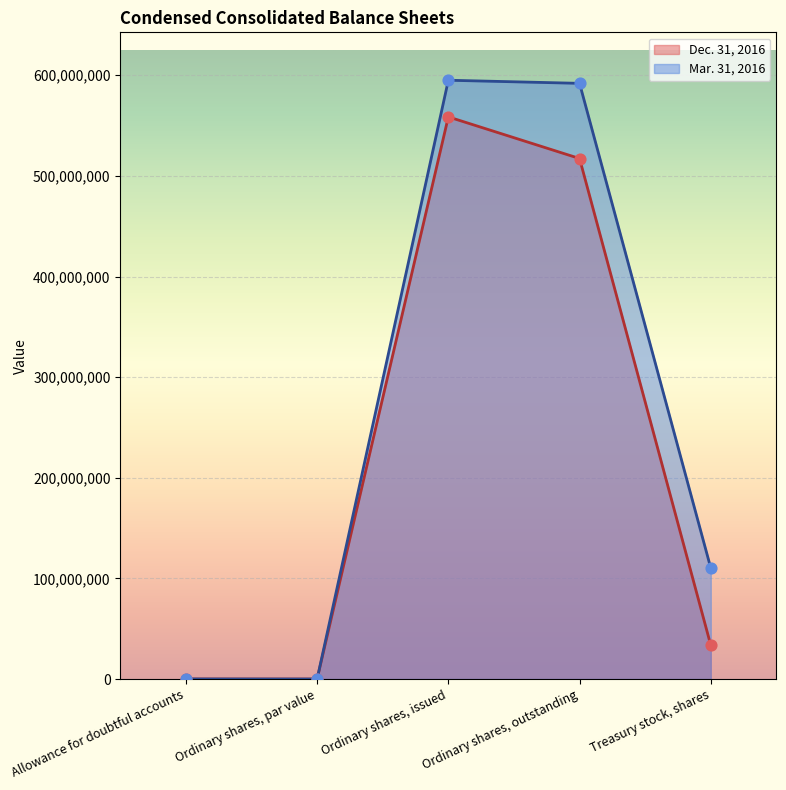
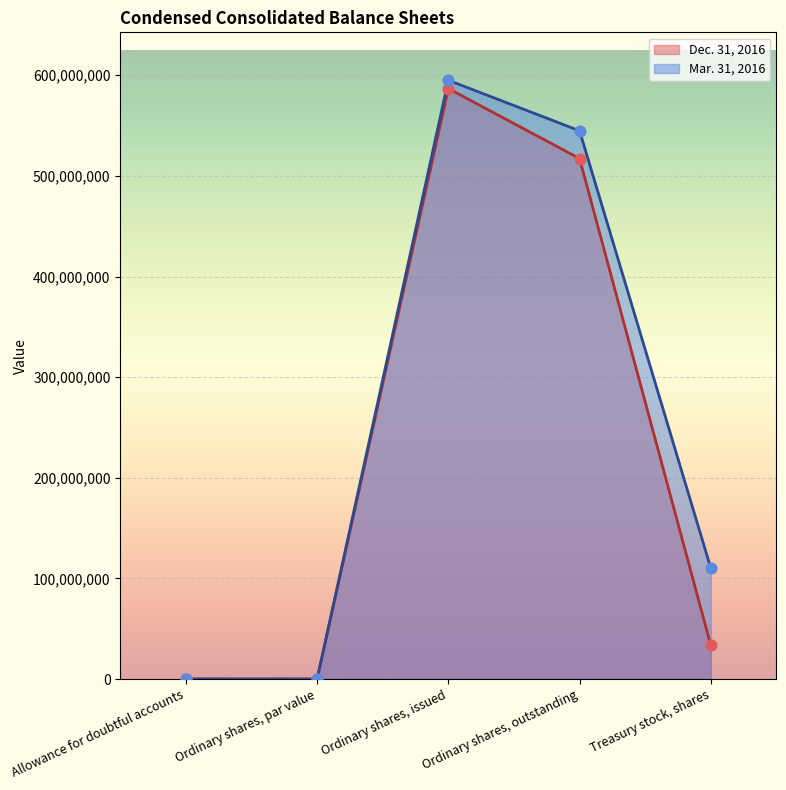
  {
    "Dec. 31, 2016": {
-     "Ordinary shares, issued": "559,000,000",
+     "Ordinary shares, issued": "587,000,000",
      "Ordinary shares, outstanding": "517,000,000",
      "Treasury stock, shares": "34,000,000"
    },
    "Mar. 31, 2016": {
      "Ordinary shares, issued": "595,000,000",
-     "Ordinary shares, outstanding": "592,000,000",
+     "Ordinary shares, outstanding": "545,000,000",
      "Treasury stock, shares": "110,000,000"
    }
  }
